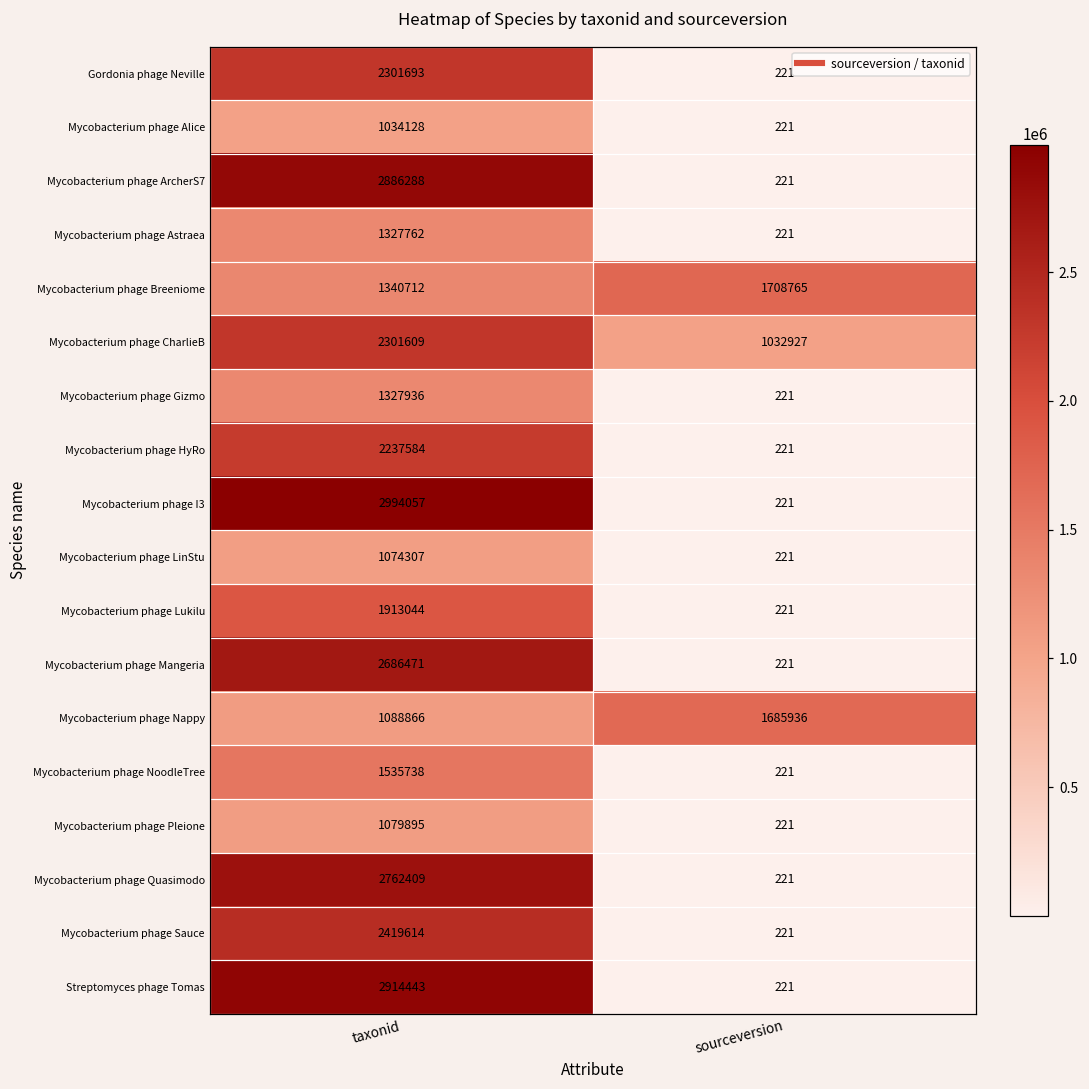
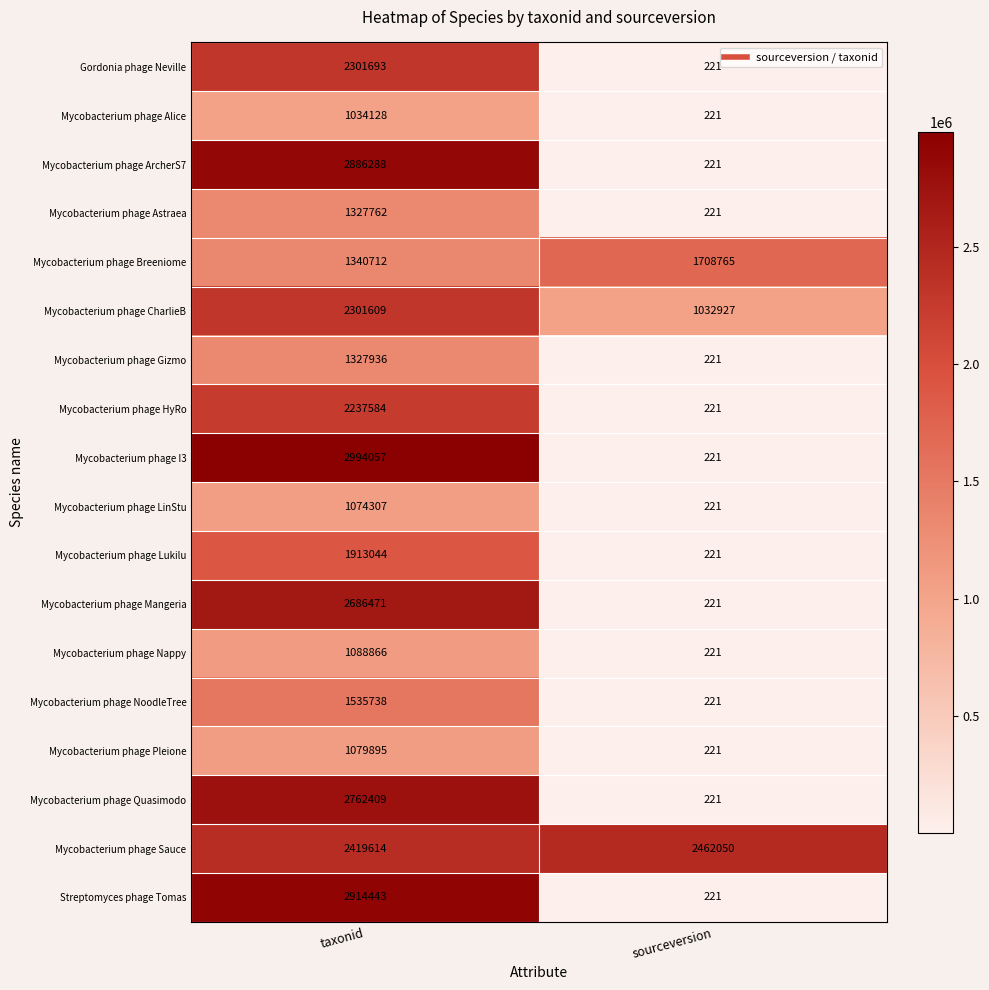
  {
    "Gordonia phage Neville": {
      "taxonid": 2301693
    },
    "Mycobacterium phage Alice": {
      "taxonid": 1034128,
      "sourceversion": 221
    },
    "Mycobacterium phage ArcherS7": {
      "taxonid": 2886288,
      "sourceversion": 221
    },
    "Mycobacterium phage Astraea": {
      "taxonid": 1327762,
      "sourceversion": 221
    },
    "Mycobacterium phage Breeniome": {
      "taxonid": 1340712,
      "sourceversion": 1708765
    },
    "Mycobacterium phage CharlieB": {
      "taxonid": 2301609,
      "sourceversion": 1032927
    },
    "Mycobacterium phage Gizmo": {
      "taxonid": 1327936,
      "sourceversion": 221
    },
    "Mycobacterium phage HyRo": {
      "taxonid": 2237584,
      "sourceversion": 221
    },
    "Mycobacterium phage I3": {
      "taxonid": 2994057,
      "sourceversion": 221
    },
    "Mycobacterium phage LinStu": {
      "taxonid": 1074307,
      "sourceversion": 221
    },
    "Mycobacterium phage Lukilu": {
      "taxonid": 1913044,
      "sourceversion": 221
    },
    "Mycobacterium phage Mangeria": {
      "taxonid": 2686471,
      "sourceversion": 221
    },
    "Mycobacterium phage Nappy": {
      "taxonid": 1088866,
-     "sourceversion": 1685936
+     "sourceversion": 221
    },
    "Mycobacterium phage NoodleTree": {
      "taxonid": 1535738,
      "sourceversion": 221
    },
    "Mycobacterium phage Pleione": {
      "taxonid": 1079895,
      "sourceversion": 221
    },
    "Mycobacterium phage Quasimodo": {
      "taxonid": 2762409,
      "sourceversion": 221
    },
    "Mycobacterium phage Sauce": {
      "taxonid": 2419614,
-     "sourceversion": 221
+     "sourceversion": 2462050
    },
    "Streptomyces phage Tomas": {
      "taxonid": 2914443,
      "sourceversion": 221
    }
  }
